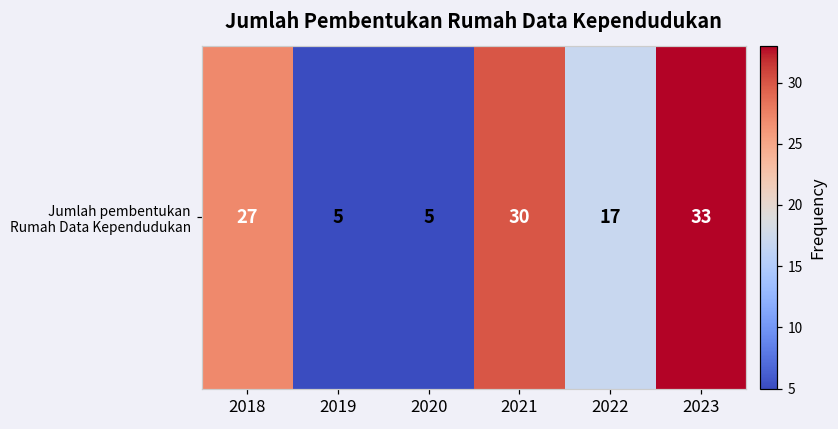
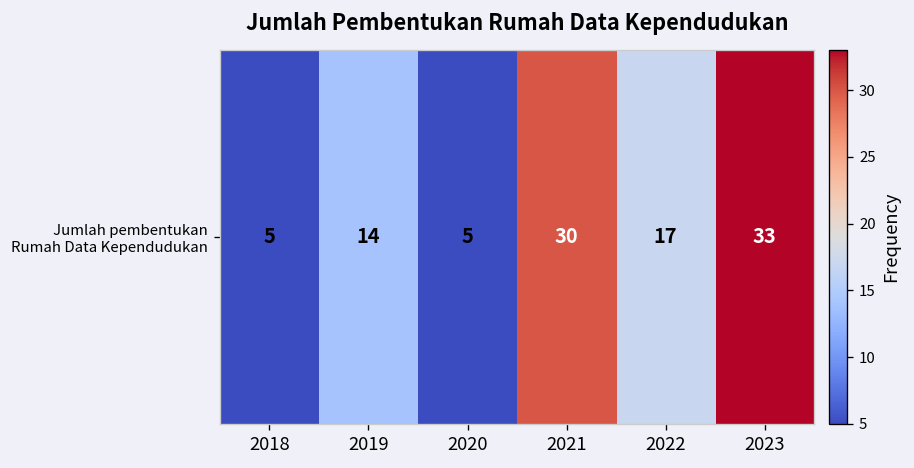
  {
    "Jumlah pembentukan Rumah Data Kependudukan": {
-     "2018": 27,
-     "2019": 5,
+     "2018": 5,
+     "2019": 14,
      "2020": 5,
      "2021": 30,
      "2022": 17,
      "2023": 33
    }
  }
